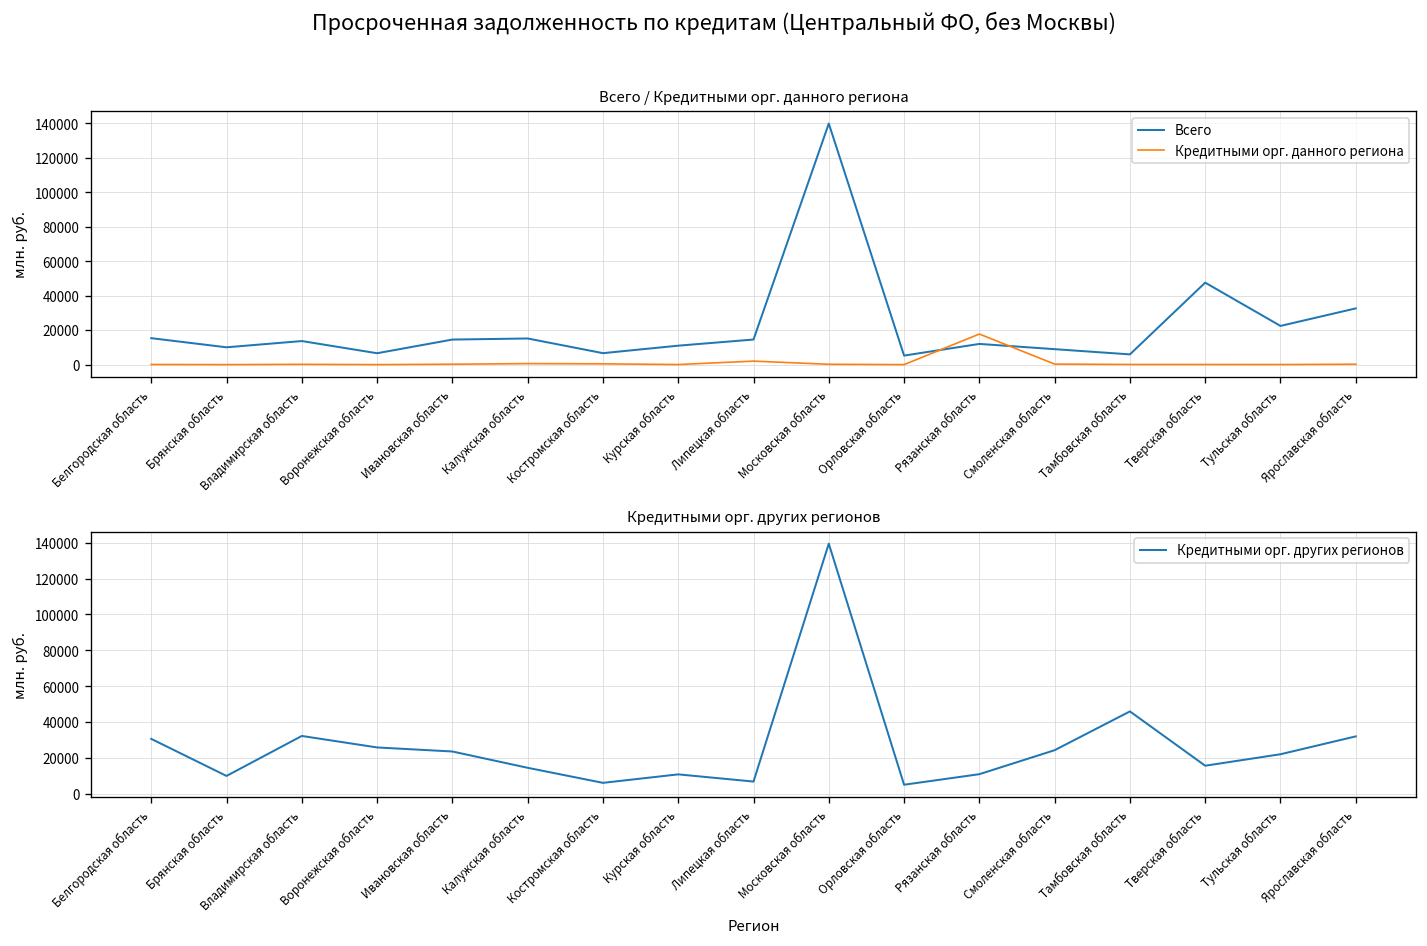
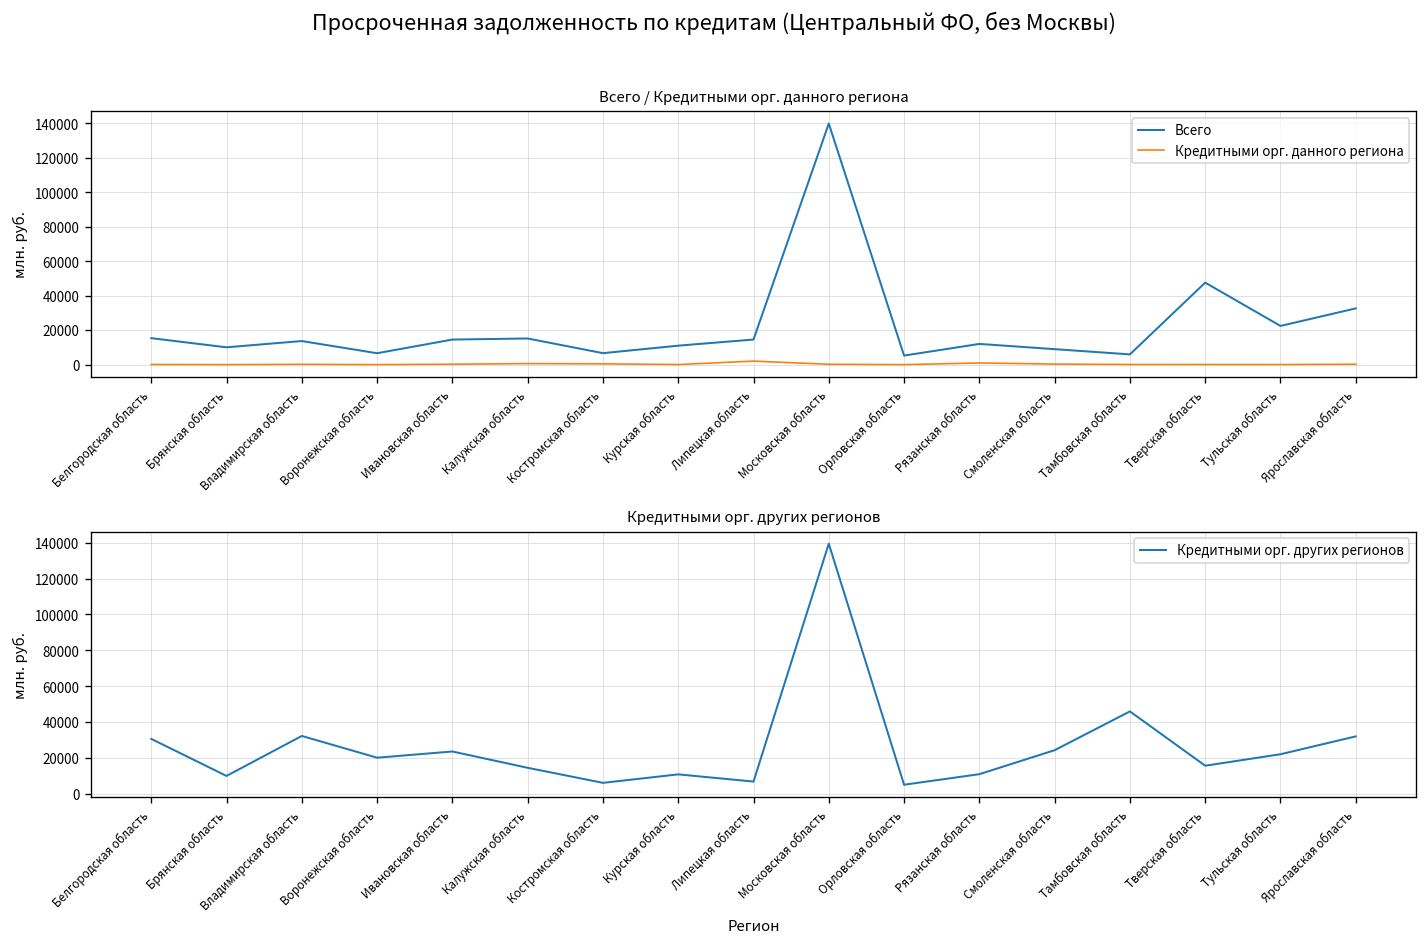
  {
    "Всего / Кредитными орг. данного региона": {
      "Всего": {
        "Белгородская область": 15000,
        "Брянская область": 10000,
        "Владимирская область": 14000,
        "Воронежская область": 7000,
        "Ивановская область": 15000,
        "Калужская область": 15000,
        "Костромская область": 7000,
        "Курская область": 11000,
        "Липецкая область": 15000,
        "Московская область": 140000,
        "Орловская область": 5000,
        "Рязанская область": 12000,
        "Смоленская область": 9000,
        "Тамбовская область": 6000,
        "Тверская область": 48000,
        "Тульская область": 22000,
        "Ярославская область": 33000
      },
      "Кредитными орг. данного региона": {
        "Белгородская область": 0,
        "Брянская область": 0,
        "Владимирская область": 0,
        "Воронежская область": 0,
        "Ивановская область": 0,
        "Калужская область": 1000,
        "Костромская область": 0,
        "Курская область": 0,
        "Липецкая область": 2000,
        "Московская область": 0,
        "Орловская область": 0,
-       "Рязанская область": 18000,
+       "Рязанская область": 1000,
        "Смоленская область": 0,
        "Тамбовская область": 0,
        "Тверская область": 0,
        "Тульская область": 0,
        "Ярославская область": 0
      }
    },
    "Кредитными орг. других регионов": {
      "Белгородская область": 31000,
      "Брянская область": 10000,
      "Владимирская область": 32000,
-     "Воронежская область": 26000,
+     "Воронежская область": 20000,
      "Ивановская область": 24000,
      "Калужская область": 15000,
      "Костромская область": 6000,
      "Курская область": 11000,
      "Липецкая область": 7000,
      "Московская область": 139000,
      "Орловская область": 5000,
      "Рязанская область": 11000,
      "Смоленская область": 24000,
      "Тамбовская область": 46000,
      "Тверская область": 16000,
      "Тульская область": 22000,
      "Ярославская область": 32000
    }
  }
